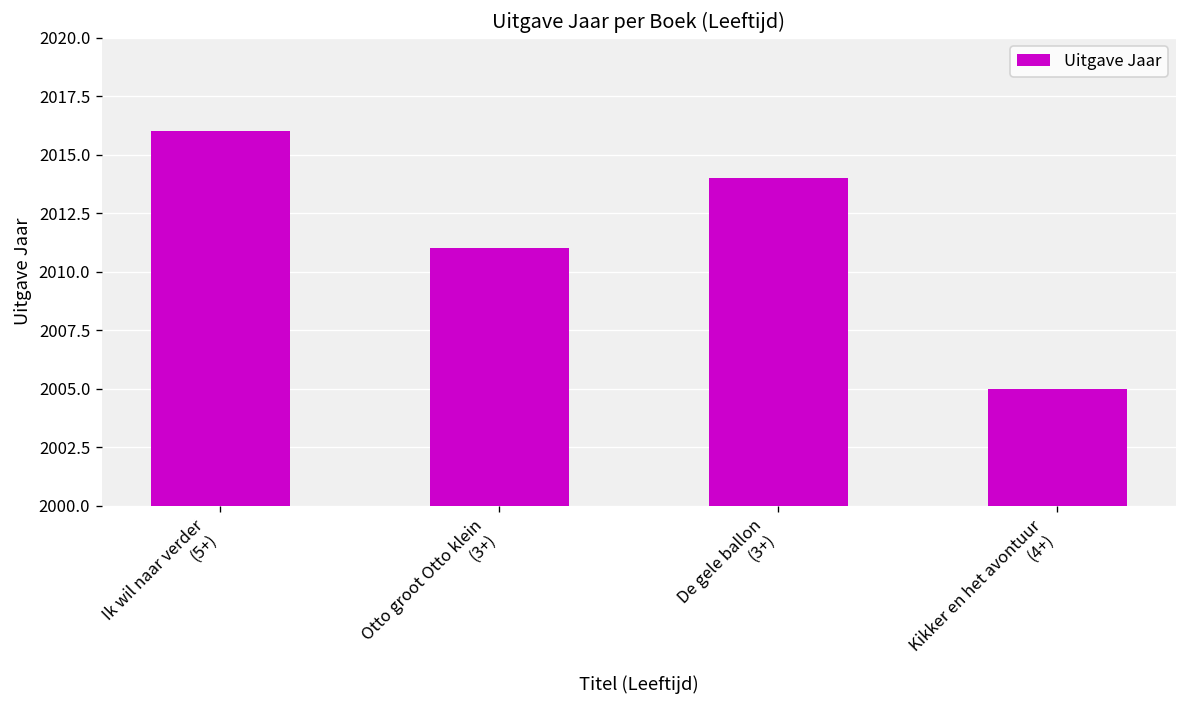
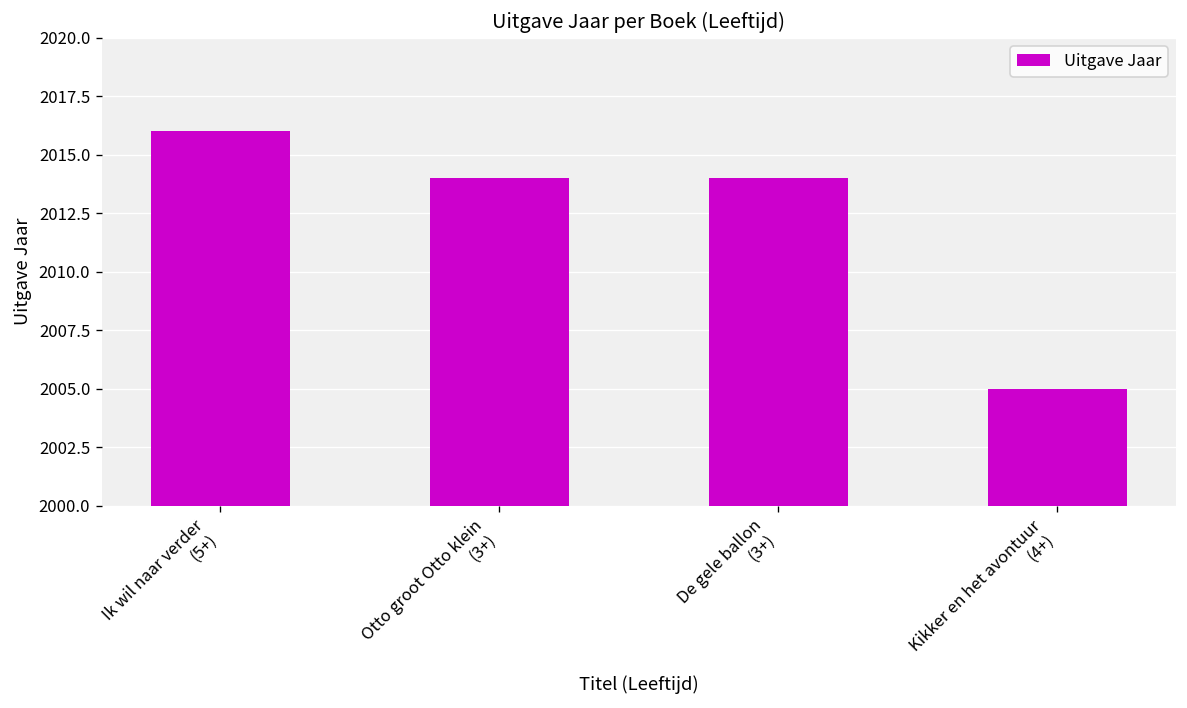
  {
    "Ik wil naar verder (5+)": 2016,
-   "Otto groot Otto klein (3+)": 2011,
+   "Otto groot Otto klein (3+)": 2014,
    "De gele ballon (3+)": 2014,
    "Kikker en het avontuur (4+)": 2005
  }
